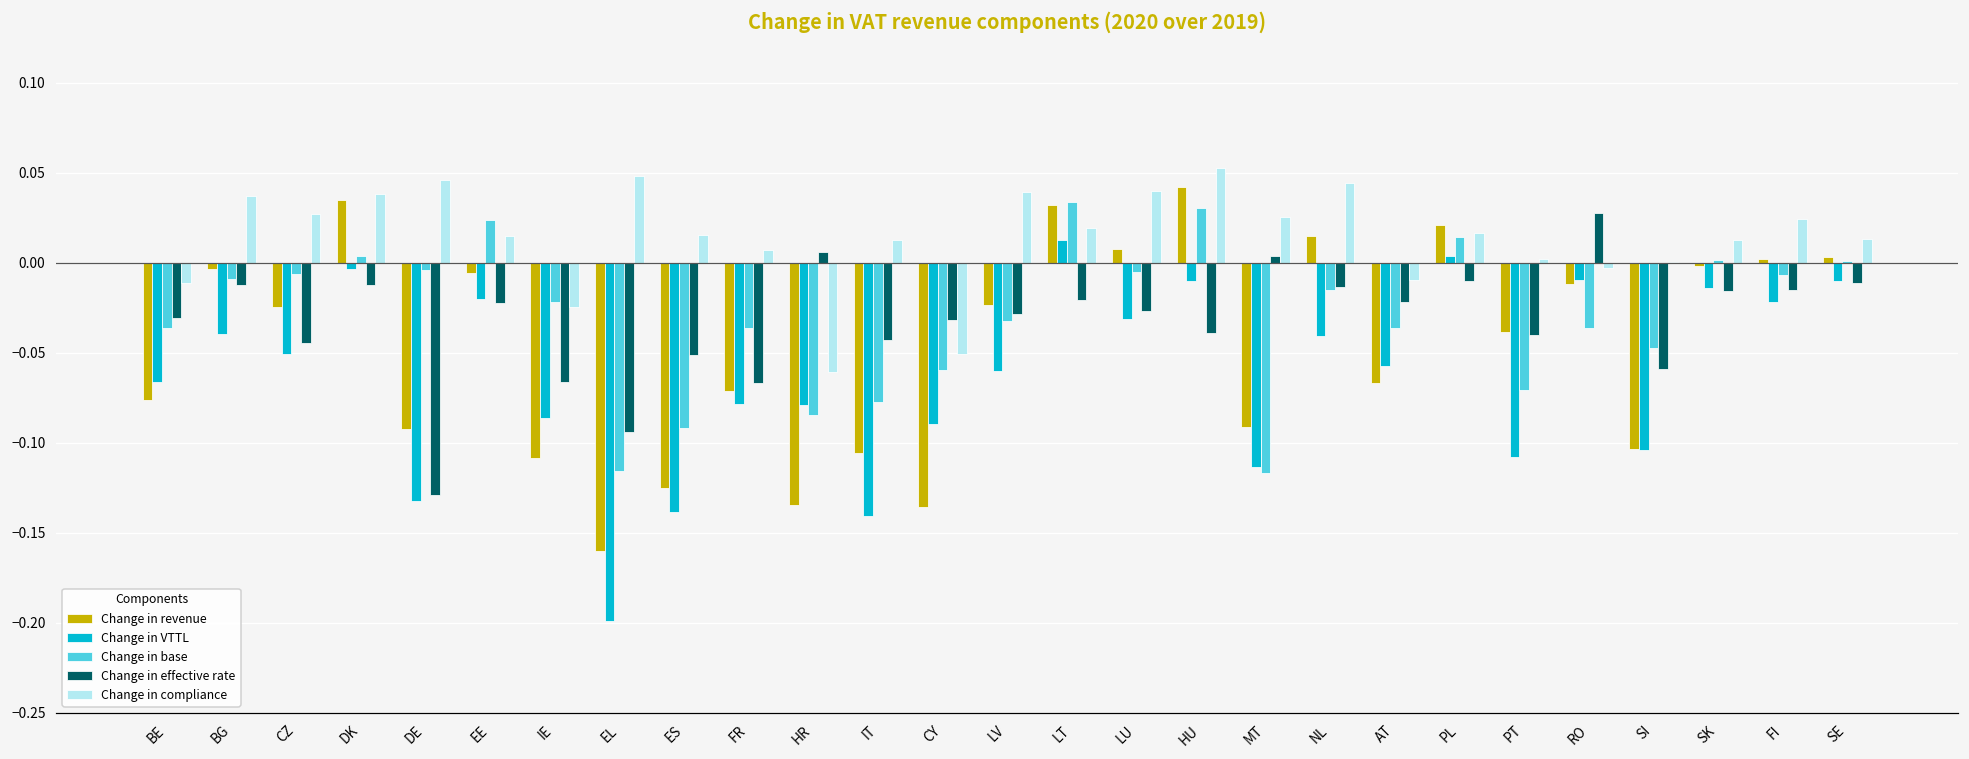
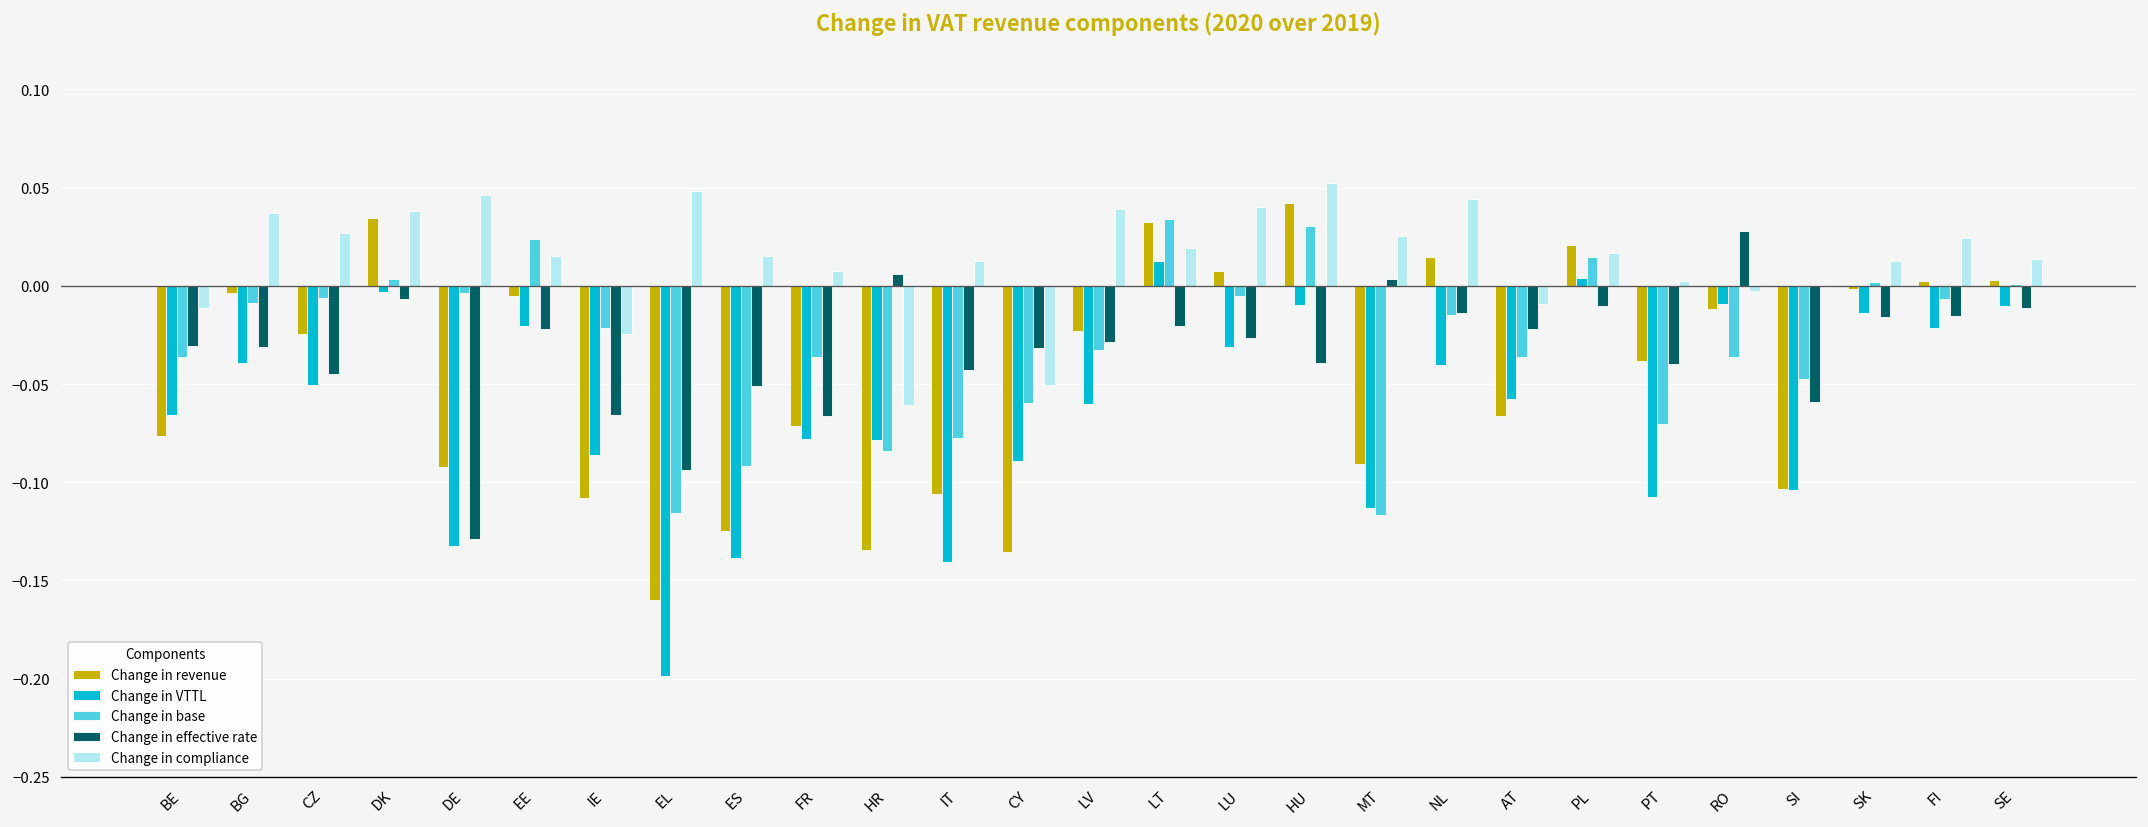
  {
    "Change in revenue": {
      "BE": -0.076,
      "BG": -0.004,
      "CZ": -0.025,
      "DK": 0.035,
      "DE": -0.092,
      "EE": -0.005,
      "IE": -0.108,
      "EL": -0.160,
      "ES": -0.125,
      "FR": -0.071,
      "HR": -0.134,
      "IT": -0.106,
      "CY": -0.135,
      "LV": -0.023,
      "LT": 0.032,
      "LU": 0.008,
      "HU": 0.042,
      "MT": -0.091,
      "NL": 0.015,
      "AT": -0.066,
      "PL": 0.021,
      "PT": -0.038,
      "RO": -0.012,
      "SI": -0.103,
      "FI": 0.002,
      "SE": 0.003
    },
    "Change in VTTL": {
      "BE": -0.066,
      "BG": -0.039,
      "CZ": -0.051,
      "DK": -0.003,
      "DE": -0.133,
      "EE": -0.020,
      "IE": -0.086,
      "EL": -0.199,
      "ES": -0.138,
      "FR": -0.078,
      "HR": -0.079,
      "IT": -0.140,
      "CY": -0.089,
      "LV": -0.060,
      "LT": 0.013,
      "LU": -0.031,
      "HU": -0.010,
      "MT": -0.113,
      "NL": -0.040,
      "AT": -0.058,
      "PL": 0.004,
      "PT": -0.108,
      "RO": -0.009,
      "SI": -0.104,
      "SK": -0.014,
      "FI": -0.022,
      "SE": -0.010
    },
    "Change in base": {
      "BE": -0.036,
      "BG": -0.009,
      "CZ": -0.006,
      "DK": 0.004,
      "DE": -0.004,
      "EE": 0.024,
      "IE": -0.021,
      "EL": -0.116,
      "ES": -0.092,
      "FR": -0.036,
      "HR": -0.084,
      "IT": -0.077,
      "CY": -0.059,
      "LV": -0.032,
      "LT": 0.034,
      "LU": -0.005,
      "HU": 0.030,
      "MT": -0.117,
      "NL": -0.015,
      "AT": -0.036,
      "PL": 0.014,
      "PT": -0.070,
      "RO": -0.036,
      "SI": -0.047,
      "SK": 0.002,
      "FI": -0.007
    },
    "Change in effective rate": {
      "BE": -0.031,
-     "BG": -0.012,
+     "BG": -0.031,
      "CZ": -0.045,
-     "DK": -0.012,
+     "DK": -0.007,
      "DE": -0.129,
      "EE": -0.022,
      "IE": -0.066,
      "EL": -0.094,
      "ES": -0.051,
      "FR": -0.066,
      "HR": 0.006,
      "IT": -0.043,
      "CY": -0.032,
      "LV": -0.029,
      "LT": -0.021,
      "LU": -0.026,
      "HU": -0.039,
      "MT": 0.004,
      "NL": -0.014,
      "AT": -0.022,
      "PL": -0.010,
      "PT": -0.040,
      "RO": 0.028,
      "SI": -0.059,
      "SK": -0.016,
      "FI": -0.015,
      "SE": -0.011
    },
    "Change in compliance": {
      "BE": -0.011,
      "BG": 0.037,
      "CZ": 0.027,
      "DK": 0.038,
      "DE": 0.046,
      "EE": 0.015,
      "IE": -0.024,
      "EL": 0.048,
      "ES": 0.015,
      "FR": 0.007,
      "HR": -0.061,
      "IT": 0.013,
      "CY": -0.050,
      "LV": 0.039,
      "LT": 0.019,
      "LU": 0.040,
      "HU": 0.052,
      "MT": 0.025,
      "NL": 0.044,
      "AT": -0.010,
      "PL": 0.017,
      "PT": 0.002,
      "RO": -0.003,
      "SK": 0.013,
      "FI": 0.025,
      "SE": 0.014
    }
  }
